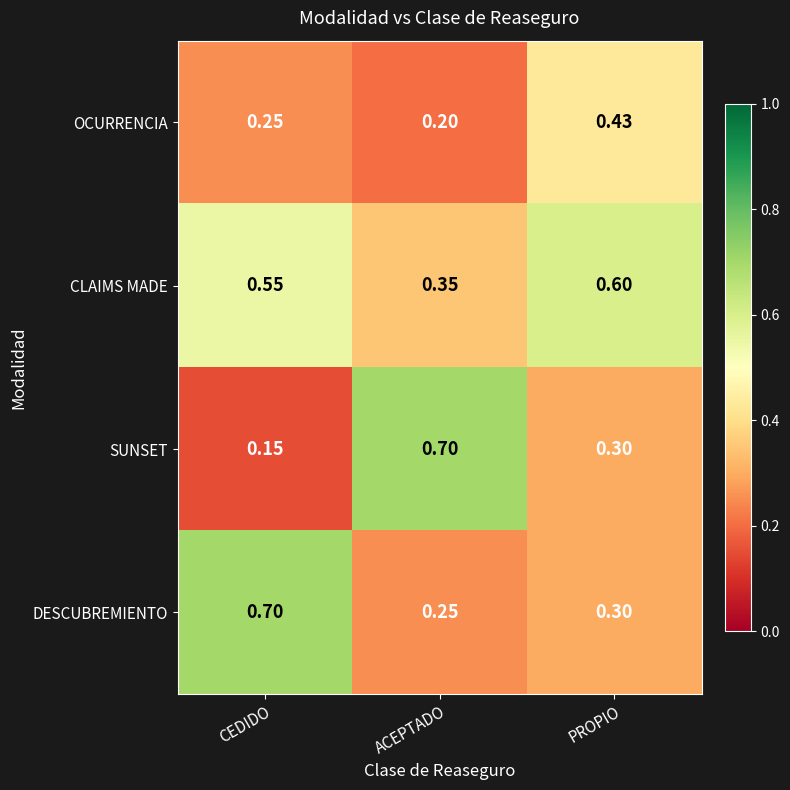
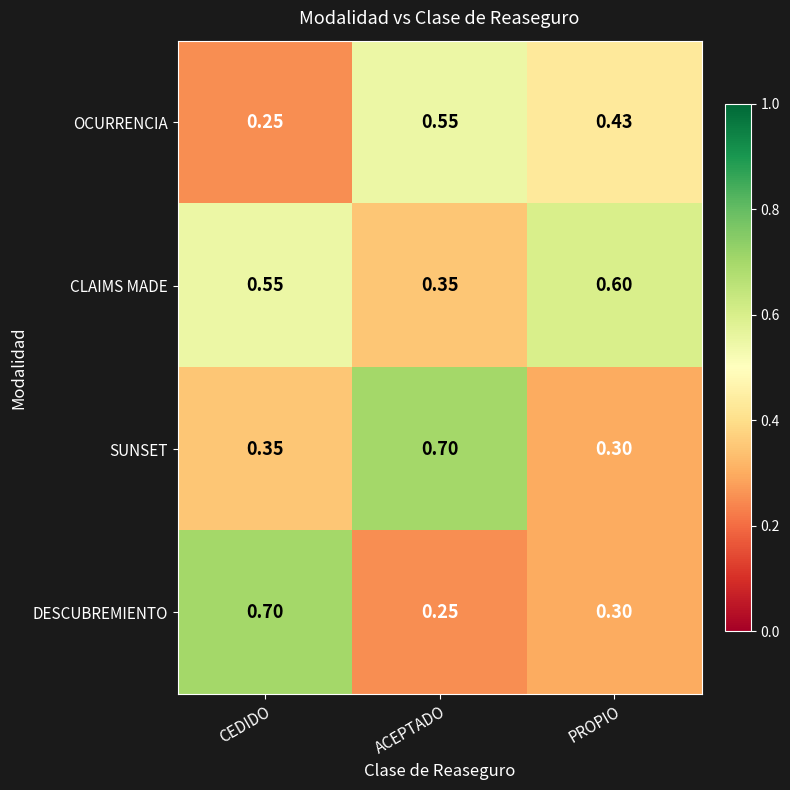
  {
    "OCURRENCIA": {
      "CEDIDO": 0.25,
-     "ACEPTADO": 0.20,
+     "ACEPTADO": 0.55,
      "PROPIO": 0.43
    },
    "CLAIMS MADE": {
      "CEDIDO": 0.55,
      "ACEPTADO": 0.35,
      "PROPIO": 0.60
    },
    "SUNSET": {
-     "CEDIDO": 0.15,
+     "CEDIDO": 0.35,
      "ACEPTADO": 0.70,
      "PROPIO": 0.30
    },
    "DESCUBREMIENTO": {
      "CEDIDO": 0.70,
      "ACEPTADO": 0.25,
      "PROPIO": 0.30
    }
  }
